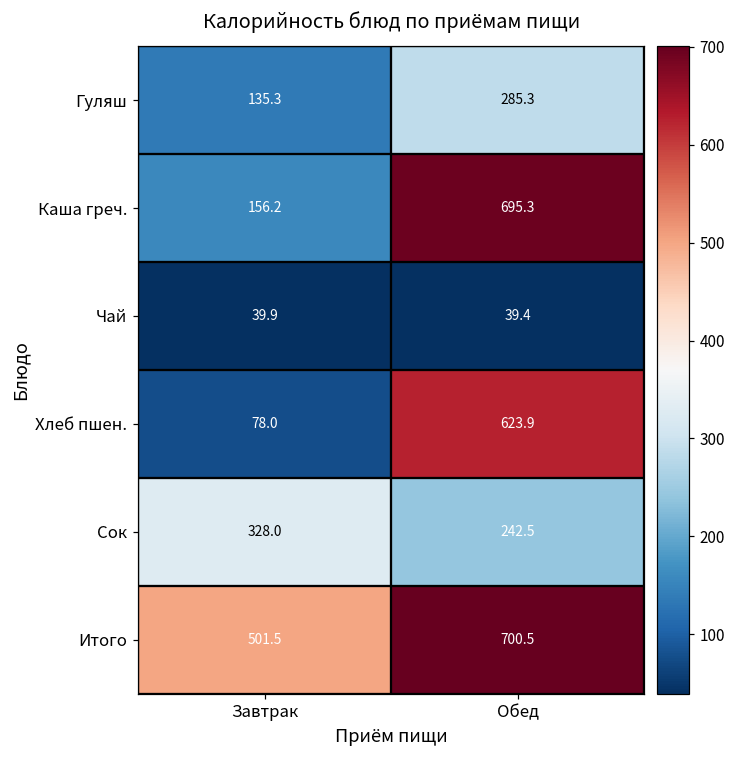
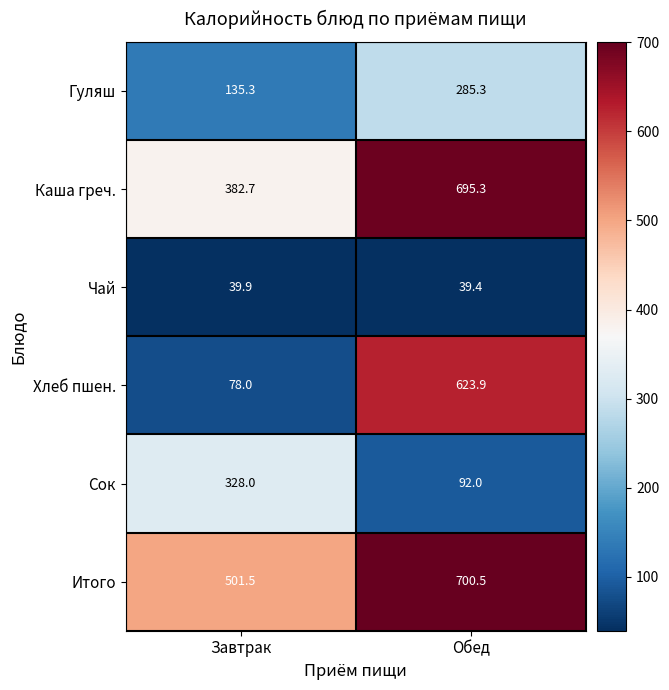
  {
    "Гуляш": {
      "Завтрак": 135.3,
      "Обед": 285.3
    },
    "Каша греч.": {
-     "Завтрак": 156.2,
+     "Завтрак": 382.7,
      "Обед": 695.3
    },
    "Чай": {
      "Завтрак": 39.9,
      "Обед": 39.4
    },
    "Хлеб пшен.": {
      "Завтрак": 78.0,
      "Обед": 623.9
    },
    "Сок": {
      "Завтрак": 328.0,
-     "Обед": 242.5
+     "Обед": 92.0
    },
    "Итого": {
      "Завтрак": 501.5,
      "Обед": 700.5
    }
  }
